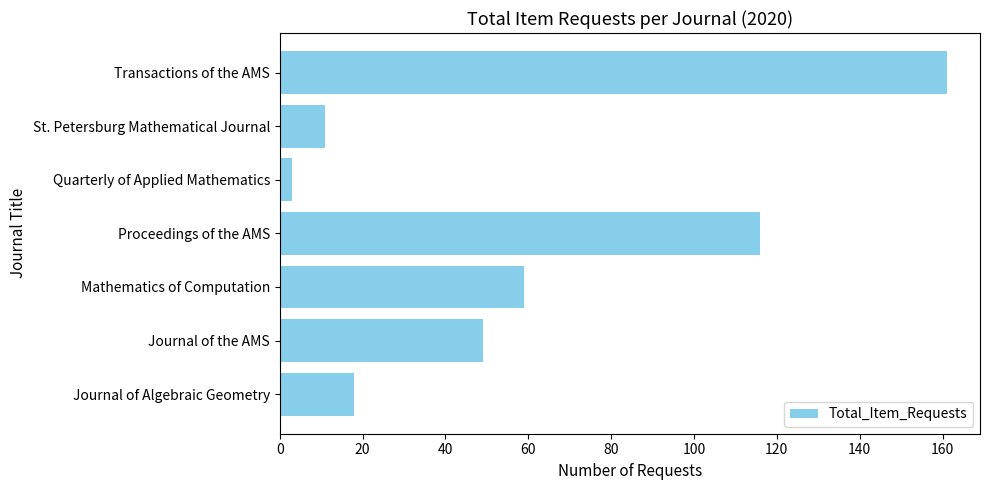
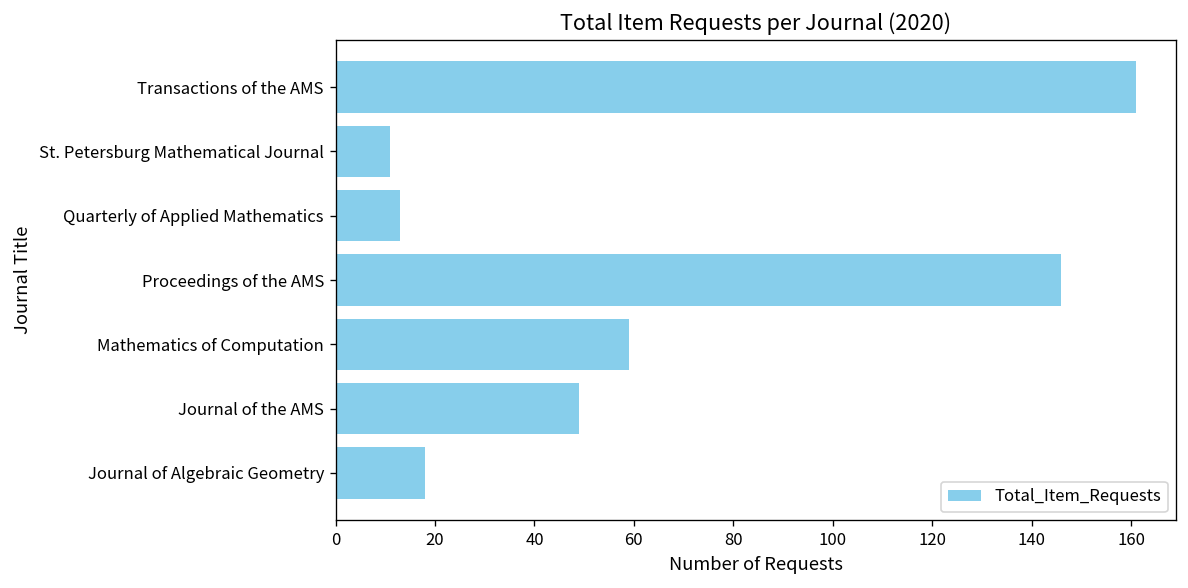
  {
    "Transactions of the AMS": 161,
    "St. Petersburg Mathematical Journal": 11,
-   "Quarterly of Applied Mathematics": 3,
-   "Proceedings of the AMS": 116,
+   "Quarterly of Applied Mathematics": 13,
+   "Proceedings of the AMS": 146,
    "Mathematics of Computation": 59,
    "Journal of the AMS": 49,
    "Journal of Algebraic Geometry": 18
  }
